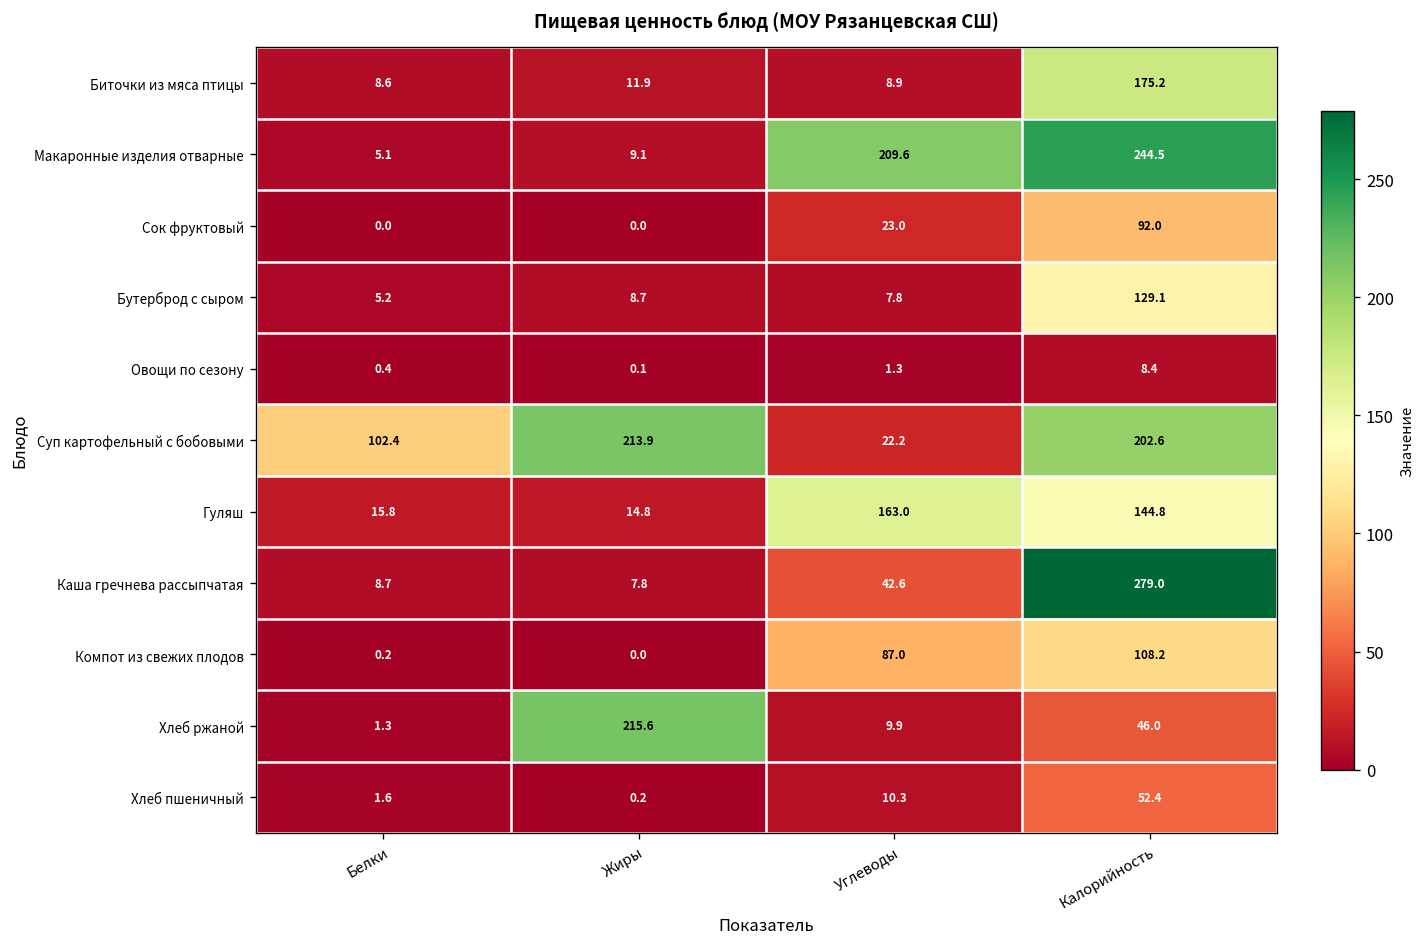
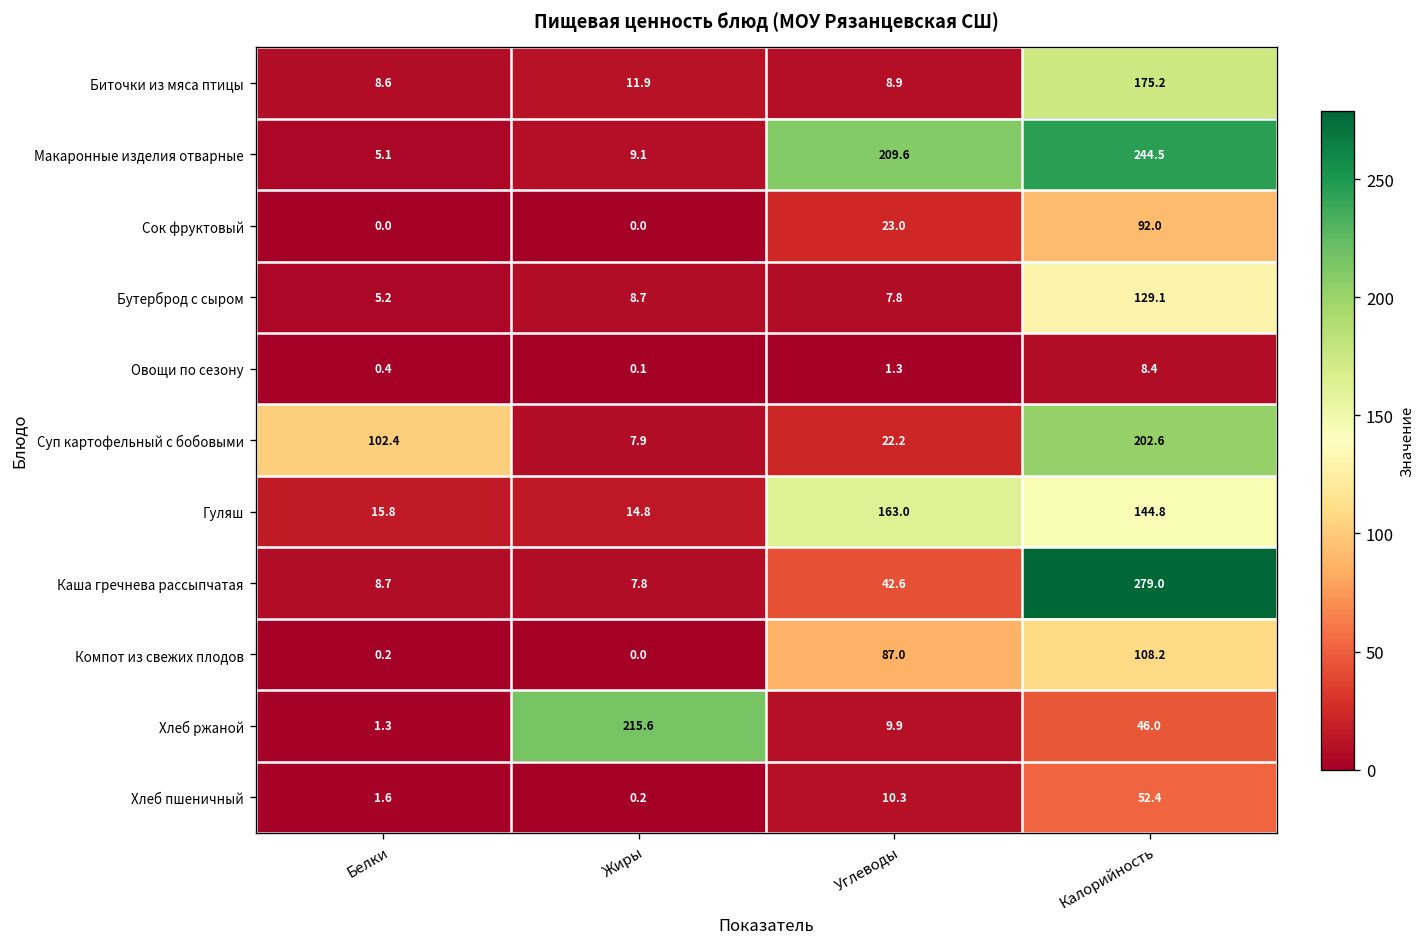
  {
    "Биточки из мяса птицы": {
      "Белки": 8.6,
      "Жиры": 11.9,
      "Углеводы": 8.9,
      "Калорийность": 175.2
    },
    "Макаронные изделия отварные": {
      "Белки": 5.1,
      "Жиры": 9.1,
      "Углеводы": 209.6,
      "Калорийность": 244.5
    },
    "Сок фруктовый": {
      "Белки": 0.0,
      "Жиры": 0.0,
      "Углеводы": 23.0,
      "Калорийность": 92.0
    },
    "Бутерброд с сыром": {
      "Белки": 5.2,
      "Жиры": 8.7,
      "Углеводы": 7.8,
      "Калорийность": 129.1
    },
    "Овощи по сезону": {
      "Белки": 0.4,
      "Жиры": 0.1,
      "Углеводы": 1.3,
      "Калорийность": 8.4
    },
    "Суп картофельный с бобовыми": {
      "Белки": 102.4,
-     "Жиры": 213.9,
+     "Жиры": 7.9,
      "Углеводы": 22.2,
      "Калорийность": 202.6
    },
    "Гуляш": {
      "Белки": 15.8,
      "Жиры": 14.8,
      "Углеводы": 163.0,
      "Калорийность": 144.8
    },
    "Каша гречнева рассыпчатая": {
      "Белки": 8.7,
      "Жиры": 7.8,
      "Углеводы": 42.6,
      "Калорийность": 279.0
    },
    "Компот из свежих плодов": {
      "Белки": 0.2,
      "Жиры": 0.0,
      "Углеводы": 87.0,
      "Калорийность": 108.2
    },
    "Хлеб ржаной": {
      "Белки": 1.3,
      "Жиры": 215.6,
      "Углеводы": 9.9,
      "Калорийность": 46.0
    },
    "Хлеб пшеничный": {
      "Белки": 1.6,
      "Жиры": 0.2,
      "Углеводы": 10.3,
      "Калорийность": 52.4
    }
  }
